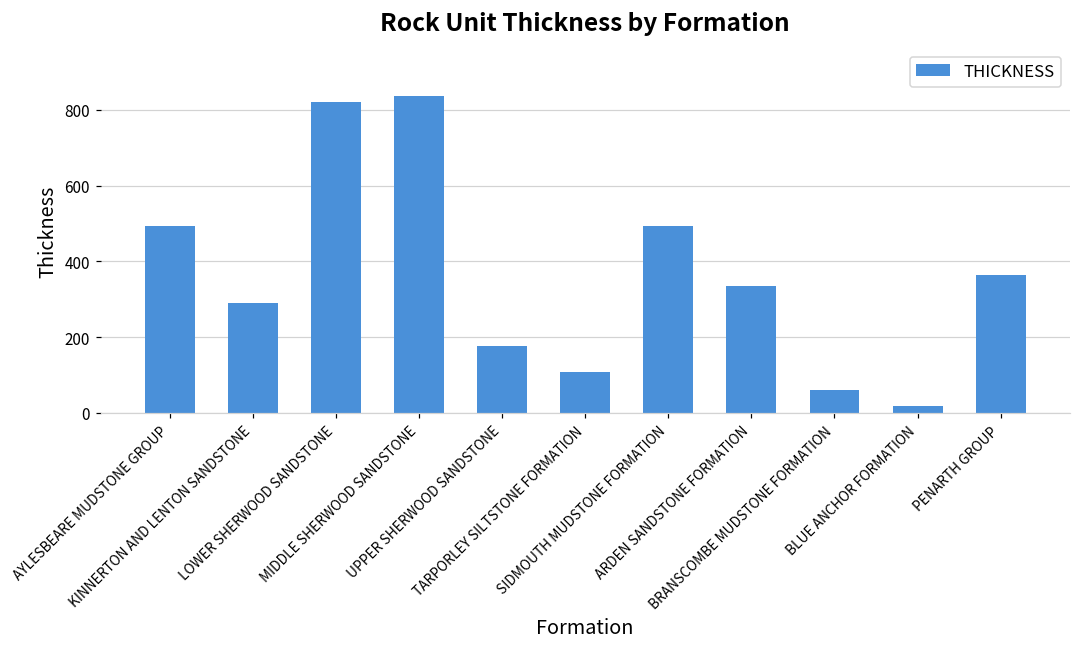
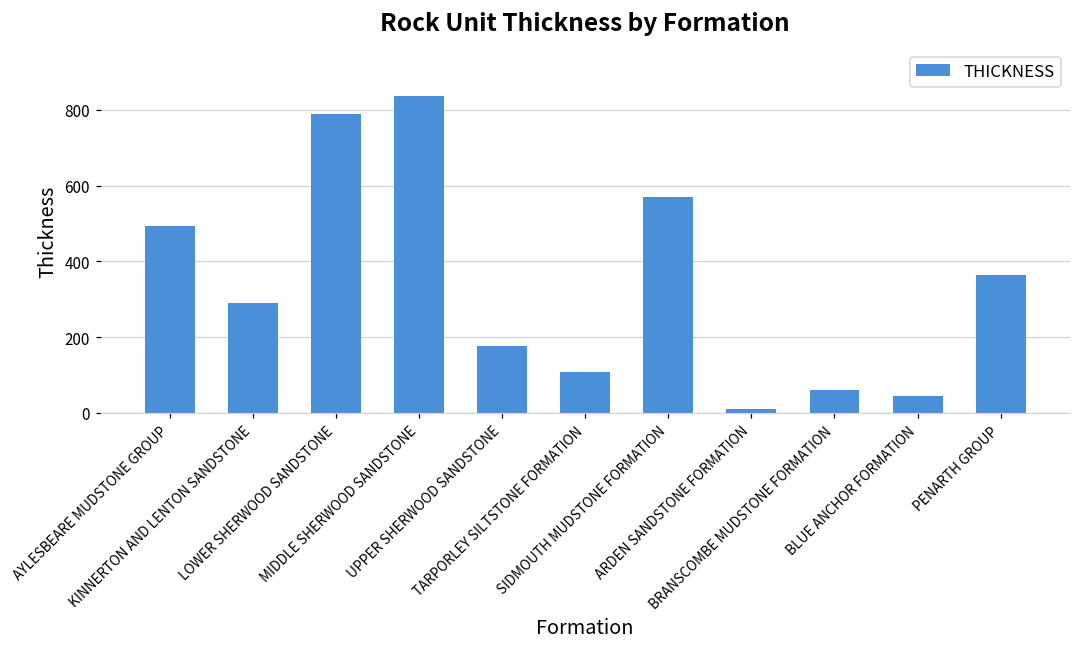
  {
    "AYLESBEARE MUDSTONE GROUP": 490,
    "KINNERTON AND LENTON SANDSTONE": 290,
-   "LOWER SHERWOOD SANDSTONE": 820,
+   "LOWER SHERWOOD SANDSTONE": 790,
    "MIDDLE SHERWOOD SANDSTONE": 840,
    "UPPER SHERWOOD SANDSTONE": 180,
    "TARPORLEY SILTSTONE FORMATION": 110,
-   "SIDMOUTH MUDSTONE FORMATION": 490,
-   "ARDEN SANDSTONE FORMATION": 340,
+   "SIDMOUTH MUDSTONE FORMATION": 570,
+   "ARDEN SANDSTONE FORMATION": 10,
    "BRANSCOMBE MUDSTONE FORMATION": 60,
-   "BLUE ANCHOR FORMATION": 20,
+   "BLUE ANCHOR FORMATION": 40,
    "PENARTH GROUP": 360
  }
